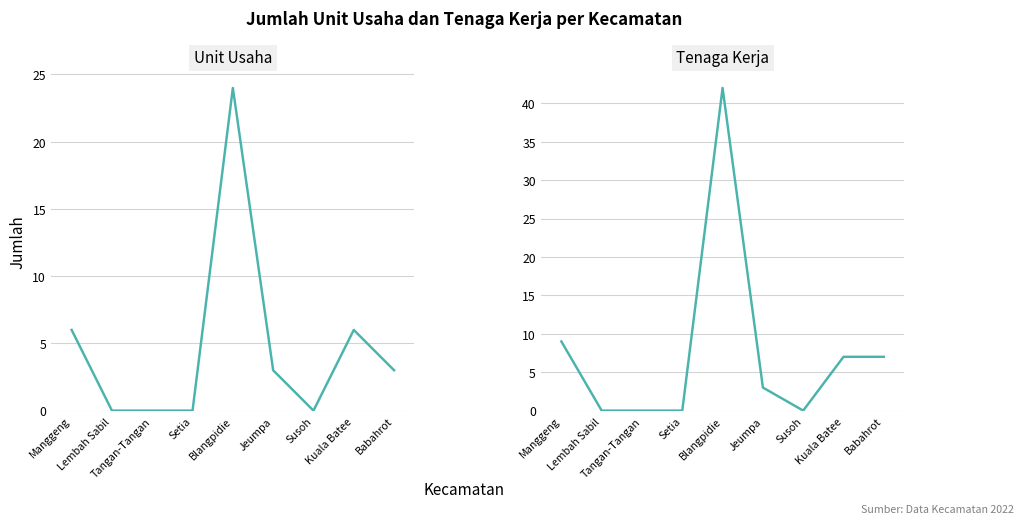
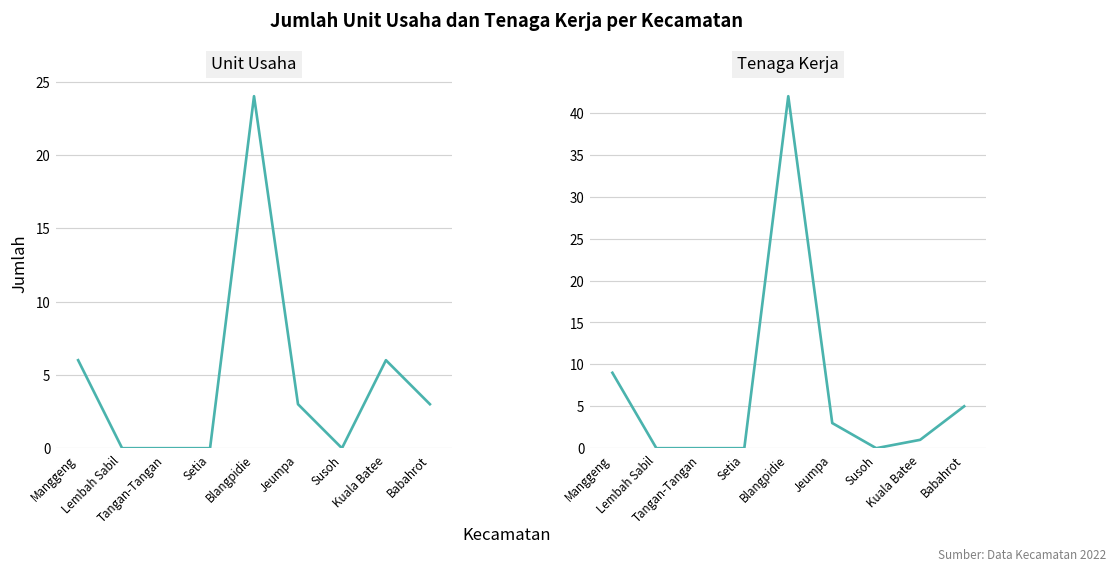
  {
    "Unit Usaha": {
      "Manggeng": 6.0,
      "Lembah Sabil": 0.0,
      "Tangan-Tangan": 0.0,
      "Setia": 0.0,
      "Blangpidie": 24.0,
      "Jeumpa": 3.0,
      "Susoh": 0.0,
      "Kuala Batee": 6.0,
      "Babahrot": 3.0
    },
    "Tenaga Kerja": {
      "Manggeng": 9,
      "Lembah Sabil": 0,
      "Tangan-Tangan": 0,
      "Setia": 0,
      "Blangpidie": 42,
      "Jeumpa": 3,
      "Susoh": 0,
-     "Kuala Batee": 7,
-     "Babahrot": 7
+     "Kuala Batee": 1,
+     "Babahrot": 5
    }
  }
